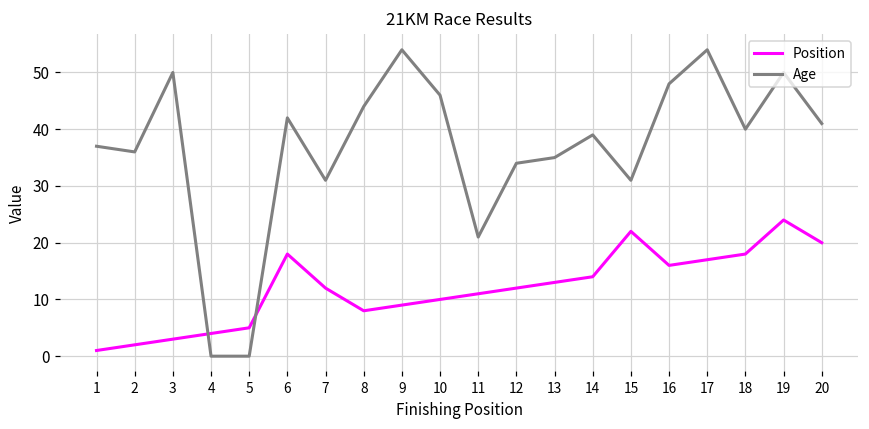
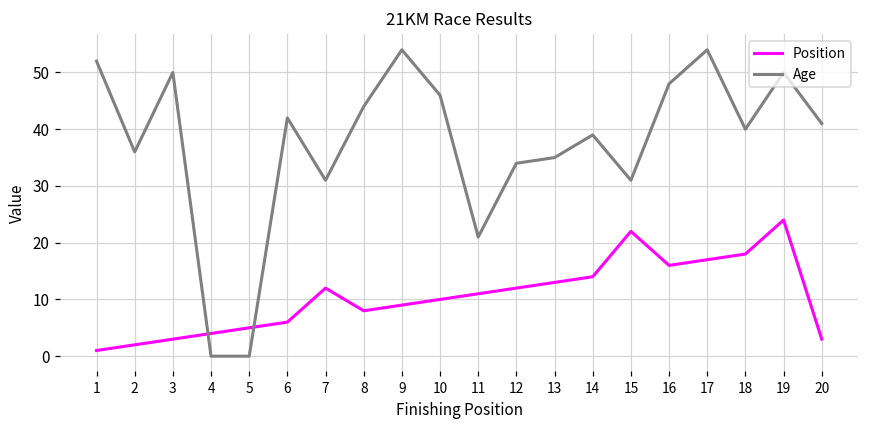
  {
    "Position": {
      "1": 1,
      "2": 2,
      "3": 3,
      "4": 4,
      "5": 5,
-     "6": 18,
+     "6": 6,
      "7": 12,
      "8": 8,
      "9": 9,
      "10": 10,
      "11": 11,
      "12": 12,
      "13": 13,
      "14": 14,
      "15": 22,
      "16": 16,
      "17": 17,
      "18": 18,
      "19": 24,
-     "20": 20
+     "20": 3
    },
    "Age": {
-     "1": 37,
+     "1": 52,
      "2": 36,
      "3": 50,
      "4": 0,
      "5": 0,
      "6": 42,
      "7": 31,
      "8": 44,
      "9": 54,
      "10": 46,
      "11": 21,
      "12": 34,
      "13": 35,
      "14": 39,
      "15": 31,
      "16": 48,
      "17": 54,
      "18": 40,
      "20": 41
    }
  }
